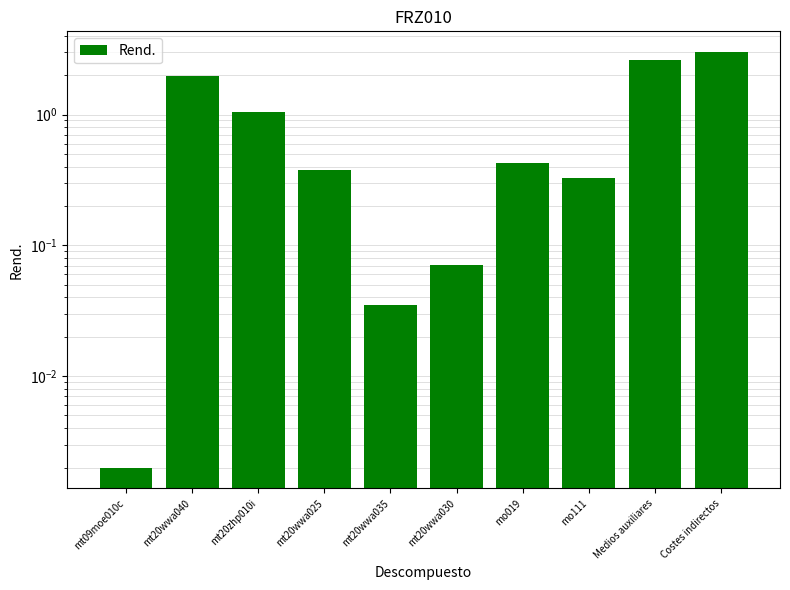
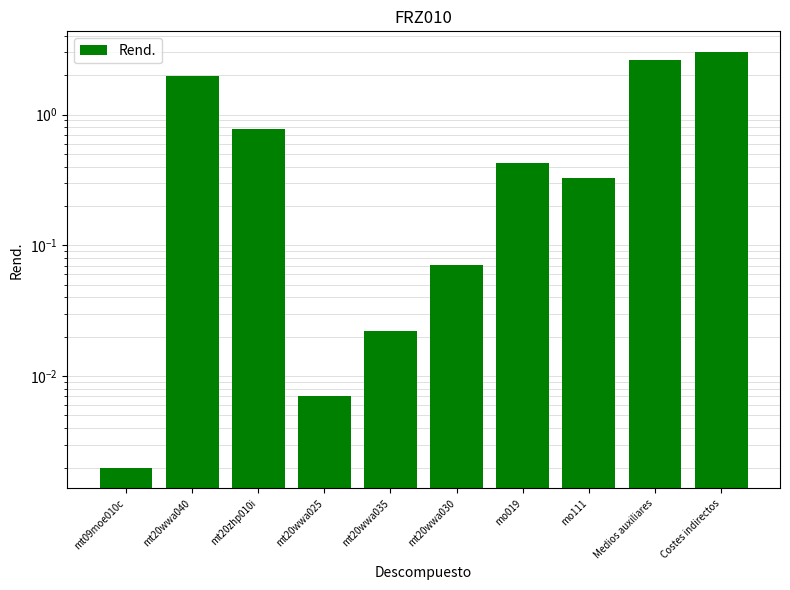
  {
    "mt09moe010c": 0.002,
    "mt20wwa040": 2.0,
-   "mt20zhp010i": 1.1,
-   "mt20wwa025": 0.38,
-   "mt20wwa035": 0.035,
+   "mt20zhp010i": 0.8,
+   "mt20wwa025": 0.007,
+   "mt20wwa035": 0.022,
    "mt20wwa030": 0.07,
    "mo019": 0.43,
    "mo111": 0.33,
    "Medios auxiliares": 2.6,
    "Costes indirectos": 3.0
  }
